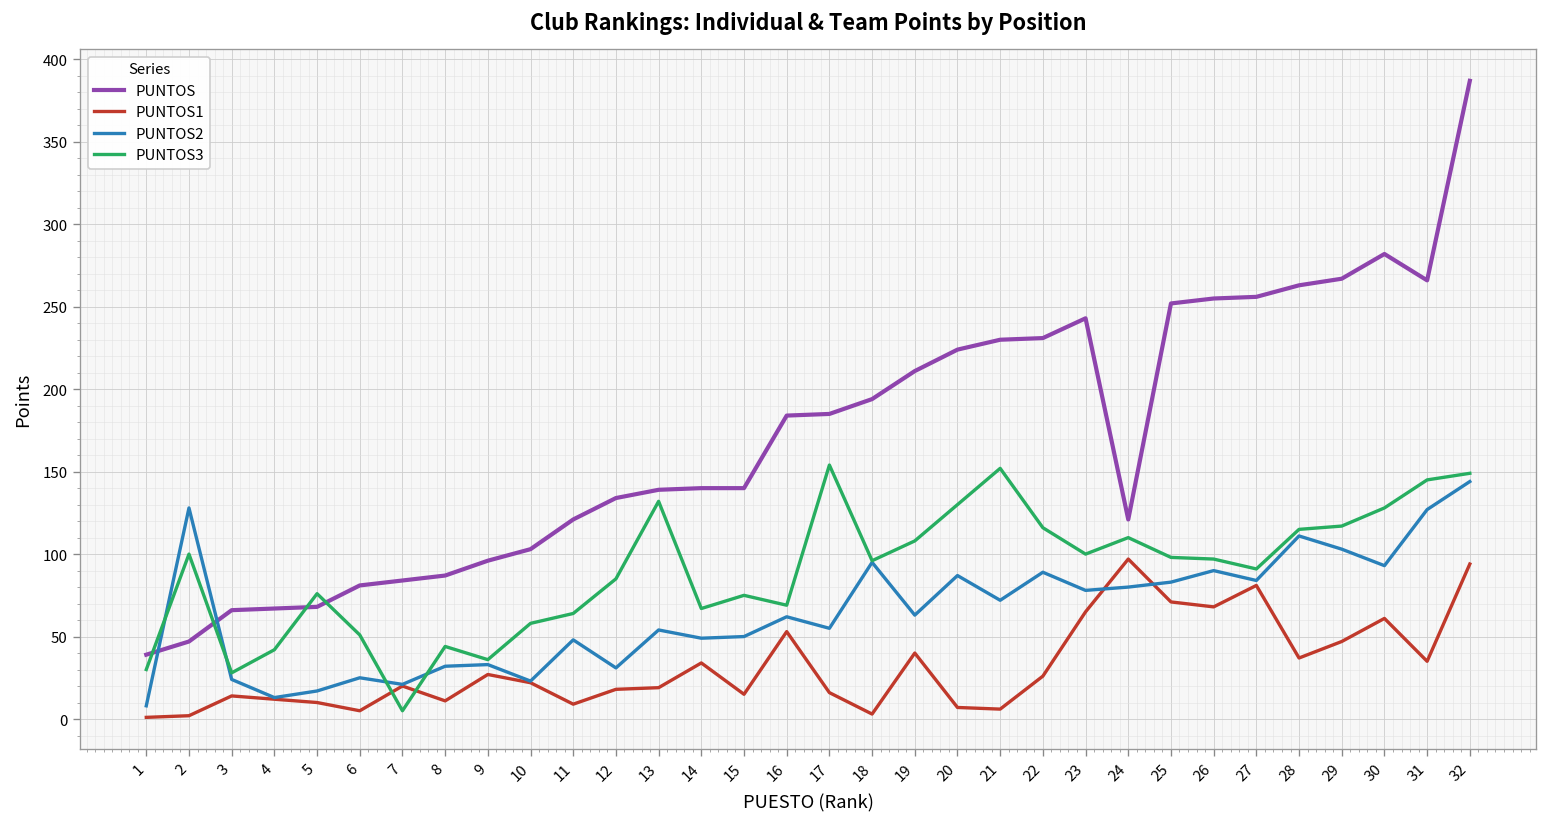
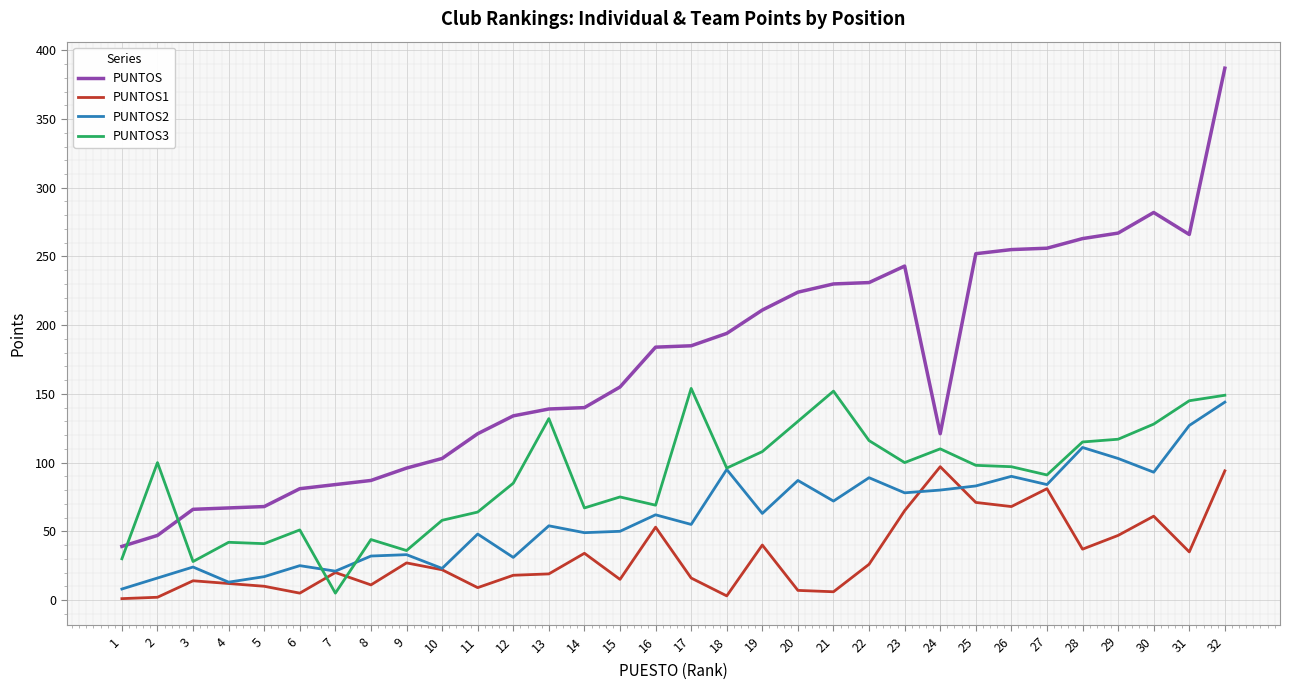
  {
    "PUNTOS": {
      "1": 39,
      "2": 47,
      "3": 66,
      "4": 67,
      "5": 68,
      "6": 81,
      "7": 84,
      "8": 87,
      "9": 96,
      "10": 103,
      "11": 121,
      "12": 134,
      "13": 139,
      "14": 140,
-     "15": 140,
+     "15": 155,
      "16": 184,
      "17": 185,
      "18": 194,
      "19": 211,
      "20": 224,
      "21": 230,
      "22": 231,
      "23": 243,
      "24": 121,
      "25": 252,
      "26": 255,
      "27": 256,
      "28": 263,
      "29": 267,
      "30": 282,
      "31": 266,
      "32": 387
    },
    "PUNTOS1": {
      "1": 1,
      "2": 2,
      "3": 14,
      "5": 10,
      "6": 5,
      "8": 11,
      "9": 27,
      "11": 9,
      "12": 18,
      "13": 19,
      "14": 34,
      "15": 15,
      "16": 53,
      "17": 16,
      "18": 3,
      "19": 40,
      "20": 7,
      "21": 6,
      "22": 26,
      "23": 65,
      "24": 97,
      "25": 71,
      "26": 68,
      "27": 81,
      "28": 37,
      "29": 47,
      "30": 61,
      "31": 35,
      "32": 94
    },
    "PUNTOS2": {
      "1": 8,
-     "2": 128,
+     "2": 16,
      "3": 24,
      "5": 17,
      "6": 25,
      "8": 32,
      "9": 33,
      "11": 48,
      "12": 31,
      "13": 54,
      "14": 49,
      "15": 50,
      "16": 62,
      "17": 55,
      "19": 63,
      "20": 87,
      "21": 72,
      "22": 89,
      "23": 78,
      "24": 80,
      "25": 83,
      "26": 90,
      "27": 84,
      "28": 111,
      "29": 103,
      "30": 93,
      "31": 127,
      "32": 144
    },
    "PUNTOS3": {
      "1": 30,
      "2": 100,
      "3": 28,
      "4": 42,
-     "5": 76,
+     "5": 41,
      "6": 51,
      "7": 5,
      "8": 44,
      "9": 36,
      "10": 58,
      "11": 64,
      "12": 85,
      "13": 132,
      "14": 67,
      "15": 75,
      "16": 69,
      "17": 154,
      "19": 108,
      "20": 130,
      "21": 152,
      "22": 116,
      "23": 100,
      "24": 110,
      "25": 98,
      "26": 97,
      "27": 91,
      "28": 115,
      "29": 117,
      "30": 128,
      "31": 145,
      "32": 149
    }
  }
